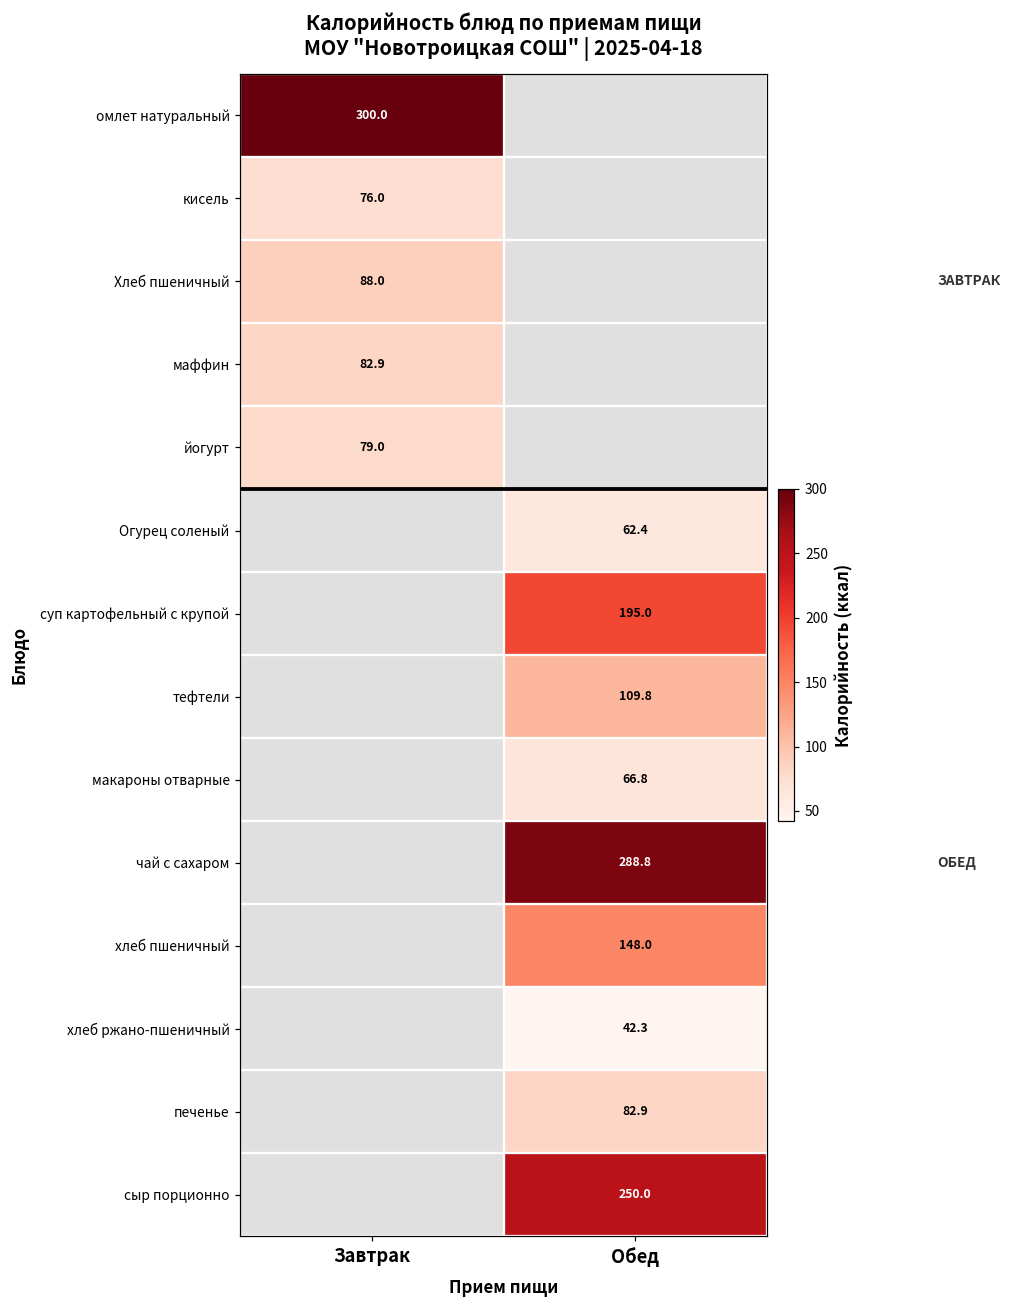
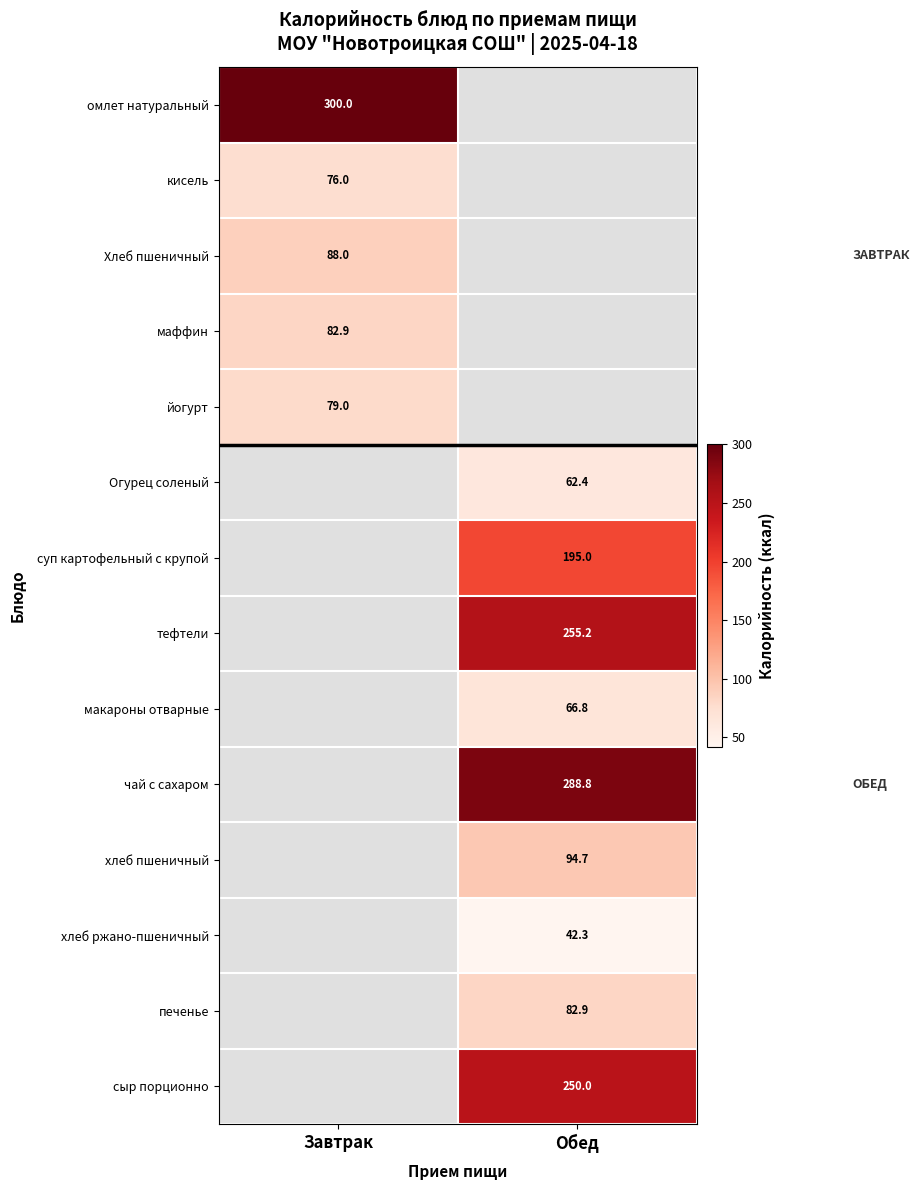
  {
    "омлет натуральный": {
      "Завтрак": 300.0
    },
    "кисель": {
      "Завтрак": 76.0
    },
    "Хлеб пшеничный": {
      "Завтрак": 88.0
    },
    "маффин": {
      "Завтрак": 82.9
    },
    "йогурт": {
      "Завтрак": 79.0
    },
    "Огурец соленый": {
      "Обед": 62.4
    },
    "суп картофельный с крупой": {
      "Обед": 195.0
    },
    "тефтели": {
-     "Обед": 109.8
+     "Обед": 255.2
    },
    "макароны отварные": {
      "Обед": 66.8
    },
    "чай с сахаром": {
      "Обед": 288.8
    },
    "хлеб пшеничный": {
-     "Обед": 148.0
+     "Обед": 94.7
    },
    "хлеб ржано-пшеничный": {
      "Обед": 42.3
    },
    "печенье": {
      "Обед": 82.9
    },
    "сыр порционно": {
      "Обед": 250.0
    }
  }
